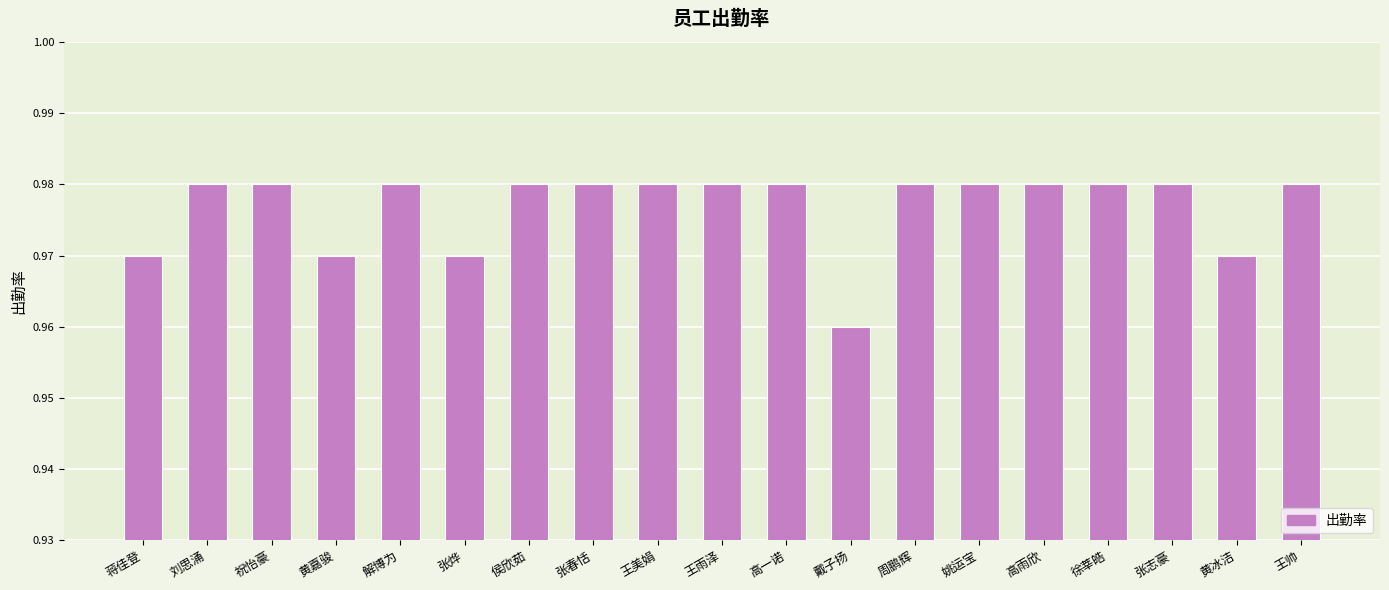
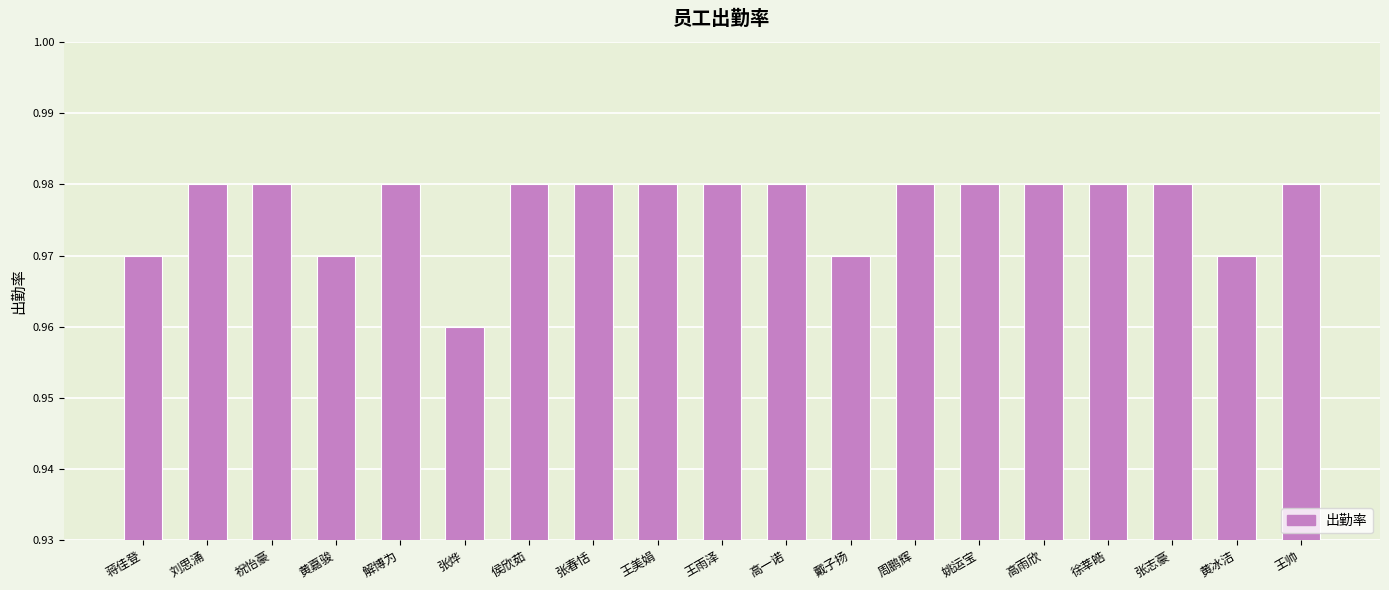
  {
    "蒋佳登": 0.97,
    "刘思涌": 0.98,
    "祝怡豪": 0.98,
    "黄嘉骏": 0.97,
    "解博为": 0.98,
-   "张烨": 0.97,
+   "张烨": 0.96,
    "侯欣茹": 0.98,
    "张春恬": 0.98,
    "王美娟": 0.98,
    "王雨泽": 0.98,
    "高一诺": 0.98,
-   "戴子扬": 0.96,
+   "戴子扬": 0.97,
    "周鹏辉": 0.98,
    "姚运宝": 0.98,
    "高雨欣": 0.98,
    "徐莘皓": 0.98,
    "张志豪": 0.98,
    "黄冰洁": 0.97,
    "王帅": 0.98
  }
